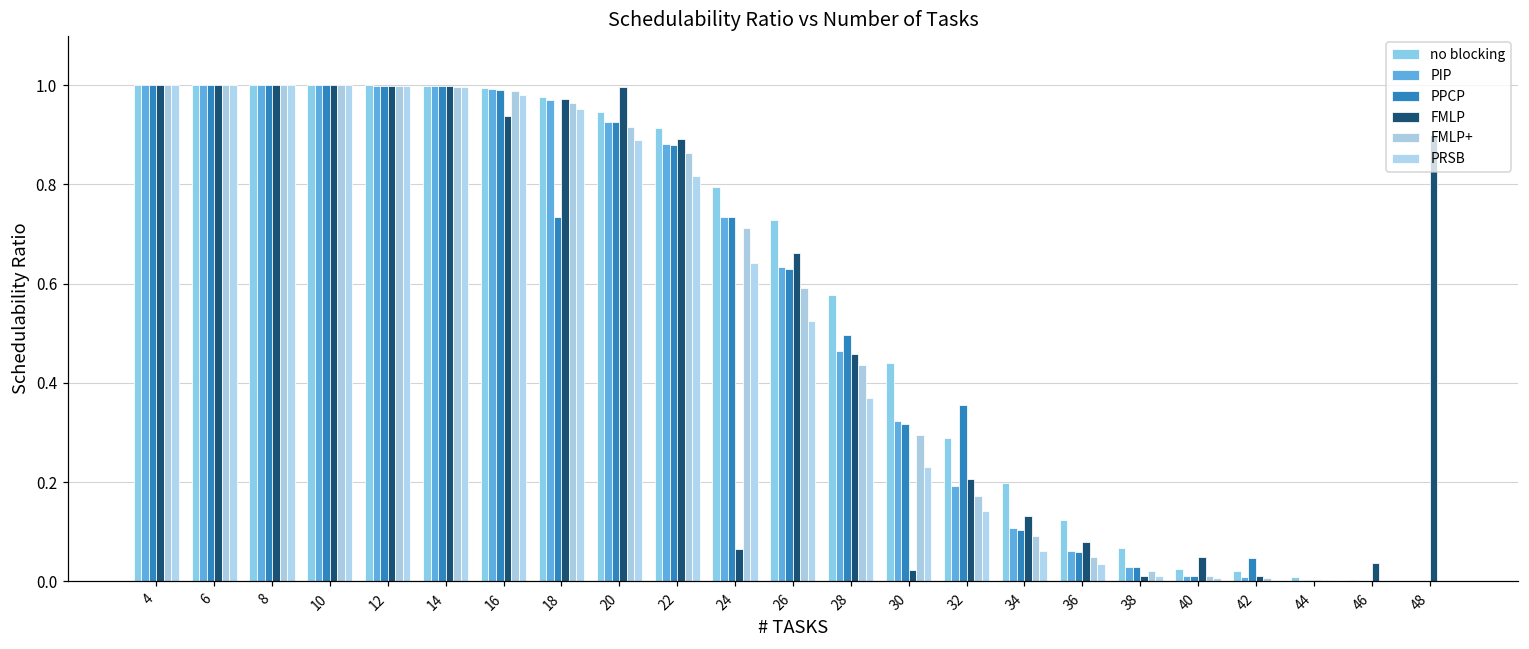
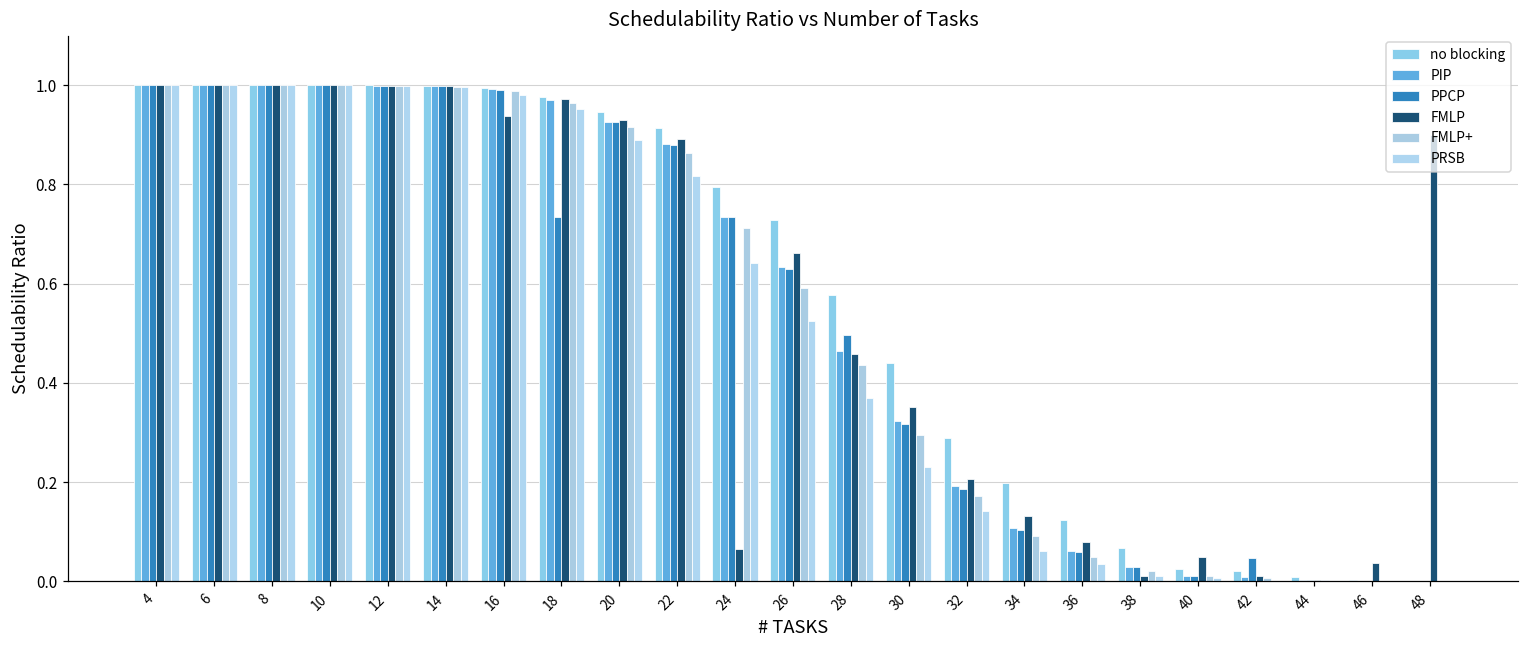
  {
    "PPCP": {
      "4": 1.00,
      "6": 1.00,
      "8": 1.00,
      "10": 1.00,
      "12": 1.00,
      "14": 1.00,
      "16": 0.99,
      "18": 0.73,
      "20": 0.93,
      "22": 0.88,
      "24": 0.73,
      "26": 0.63,
      "28": 0.50,
      "30": 0.32,
-     "32": 0.36,
+     "32": 0.19,
      "34": 0.10,
      "36": 0.06,
      "38": 0.03,
      "40": 0.01,
      "42": 0.05,
      "48": 0.00
    },
    "FMLP": {
      "4": 1.00,
      "6": 1.00,
      "8": 1.00,
      "10": 1.00,
      "12": 1.00,
      "14": 1.00,
      "16": 0.94,
      "18": 0.97,
-     "20": 1.00,
+     "20": 0.93,
      "22": 0.89,
      "24": 0.07,
      "26": 0.66,
      "28": 0.46,
-     "30": 0.02,
+     "30": 0.35,
      "32": 0.21,
      "34": 0.13,
      "36": 0.08,
      "38": 0.01,
      "40": 0.05,
      "42": 0.01,
      "46": 0.04
    }
  }
